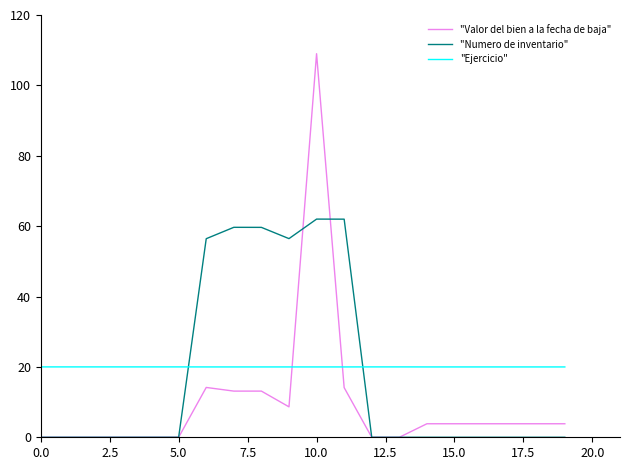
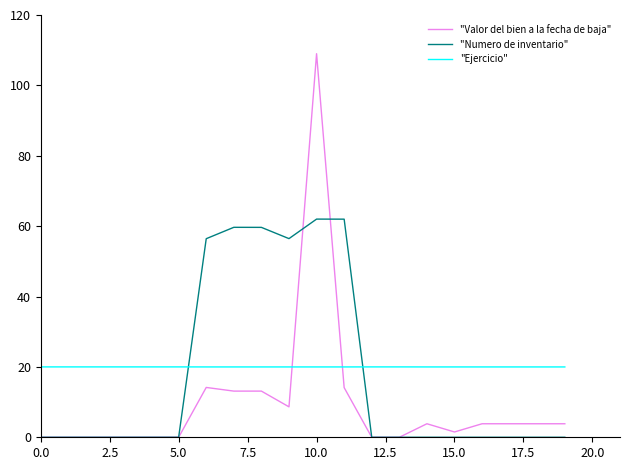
  {
    "\"Valor del bien a la fecha de baja\"": {
      "10.0": 109,
-     "15.0": 4
+     "15.0": 2
    },
    "\"Numero de inventario\"": {
      "10.0": 62,
      "15.0": 0
    },
    "\"Ejercicio\"": {
      "0.0": 20,
      "5.0": 20,
      "10.0": 20,
      "15.0": 20
    }
  }
